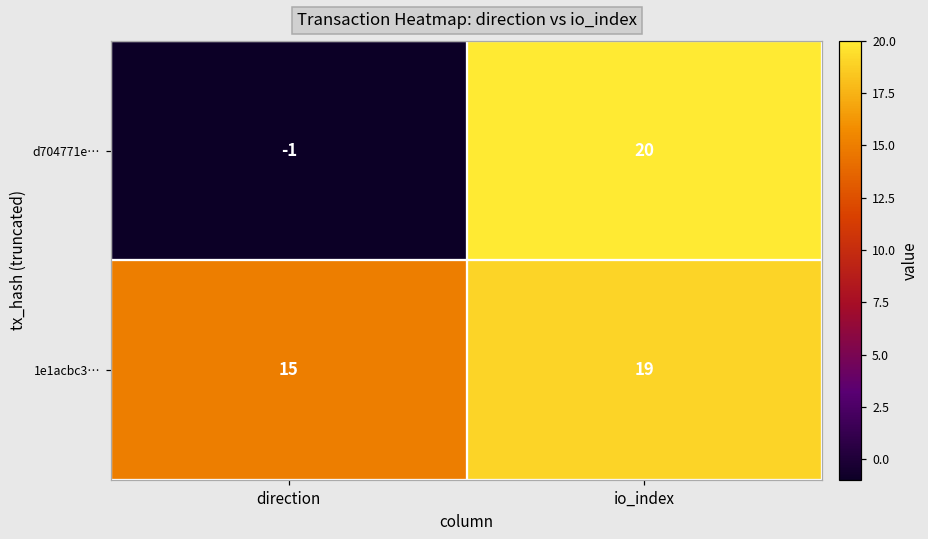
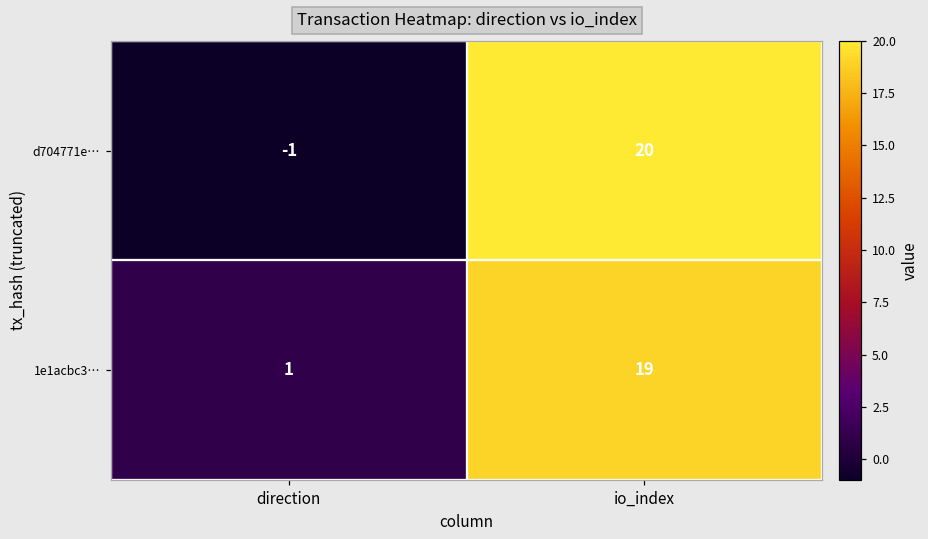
  {
    "d704771e…": {
      "direction": -1,
      "io_index": 20
    },
    "1e1acbc3…": {
-     "direction": 15,
+     "direction": 1,
      "io_index": 19
    }
  }
